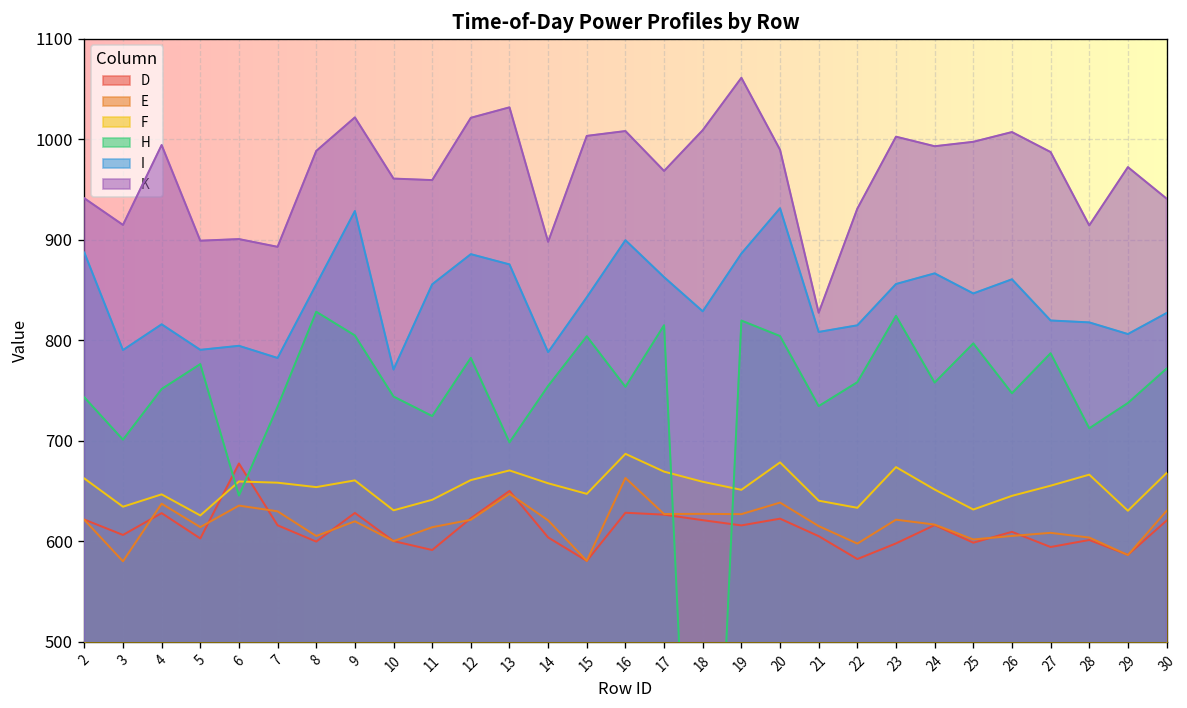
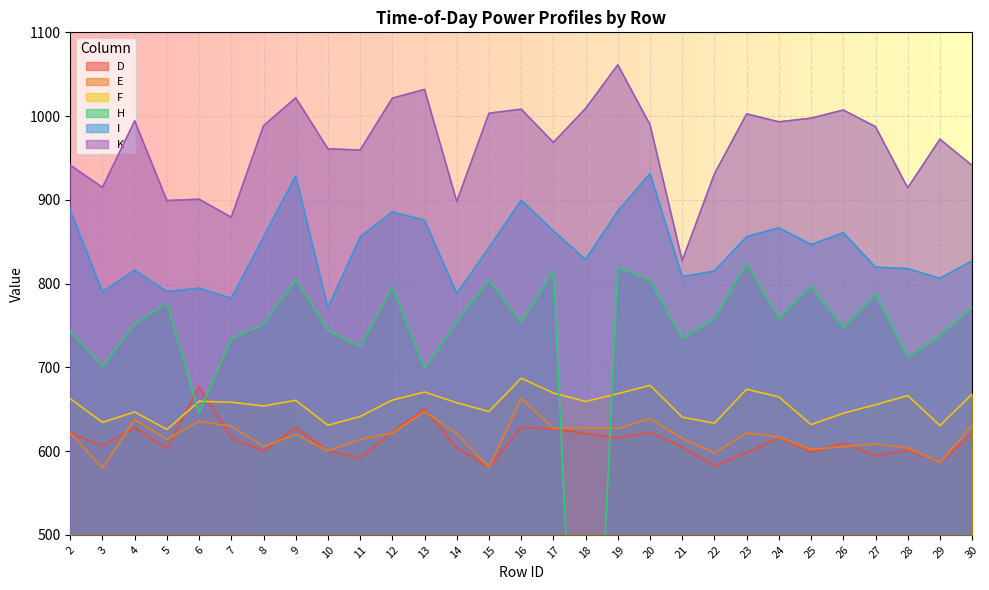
  {
    "F": {
      "2": 660,
      "3": 630,
      "4": 650,
      "5": 630,
      "6": 660,
      "7": 660,
      "8": 650,
      "9": 660,
      "10": 630,
      "11": 640,
      "12": 660,
      "13": 670,
      "14": 660,
      "15": 650,
      "16": 690,
      "17": 670,
      "18": 660,
-     "19": 650,
+     "19": 670,
      "20": 680,
      "21": 640,
      "22": 630,
      "23": 670,
-     "24": 650,
+     "24": 660,
      "25": 630,
      "26": 650,
      "27": 660,
      "28": 670,
      "29": 630,
      "30": 670
    },
    "H": {
      "2": 740,
      "3": 700,
      "4": 750,
      "5": 780,
      "6": 650,
      "7": 730,
-     "8": 830,
+     "8": 750,
      "9": 800,
      "10": 740,
      "11": 720,
-     "12": 780,
+     "12": 800,
      "13": 700,
      "14": 750,
      "15": 800,
      "16": 750,
      "17": 820,
      "19": 820,
      "20": 800,
      "21": 730,
      "22": 760,
      "23": 820,
      "24": 760,
      "25": 800,
      "26": 750,
      "27": 790,
      "28": 710,
      "29": 740,
      "30": 770
    },
    "I": {
      "2": 890,
      "3": 790,
      "4": 820,
      "5": 790,
      "6": 790,
      "7": 780,
      "8": 860,
      "9": 930,
      "10": 770,
      "11": 860,
      "12": 890,
      "13": 880,
      "14": 790,
      "15": 840,
      "16": 900,
      "17": 860,
      "18": 830,
      "19": 890,
      "20": 930,
      "21": 810,
      "22": 810,
      "23": 860,
      "24": 870,
      "25": 850,
      "26": 860,
      "27": 820,
      "28": 820,
      "29": 810,
      "30": 830
    },
    "K": {
      "2": 940,
      "3": 910,
      "5": 900,
      "6": 900,
-     "7": 890,
+     "7": 880,
      "8": 990,
      "9": 1020,
      "10": 960,
      "11": 960,
      "12": 1020,
      "13": 1030,
      "14": 900,
      "15": 1000,
      "16": 1010,
      "17": 970,
      "18": 1010,
      "19": 1060,
      "20": 990,
      "21": 830,
      "22": 930,
      "23": 1000,
      "24": 990,
      "25": 1000,
      "26": 1010,
      "27": 990,
      "28": 910,
      "29": 970,
      "30": 940
    }
  }
